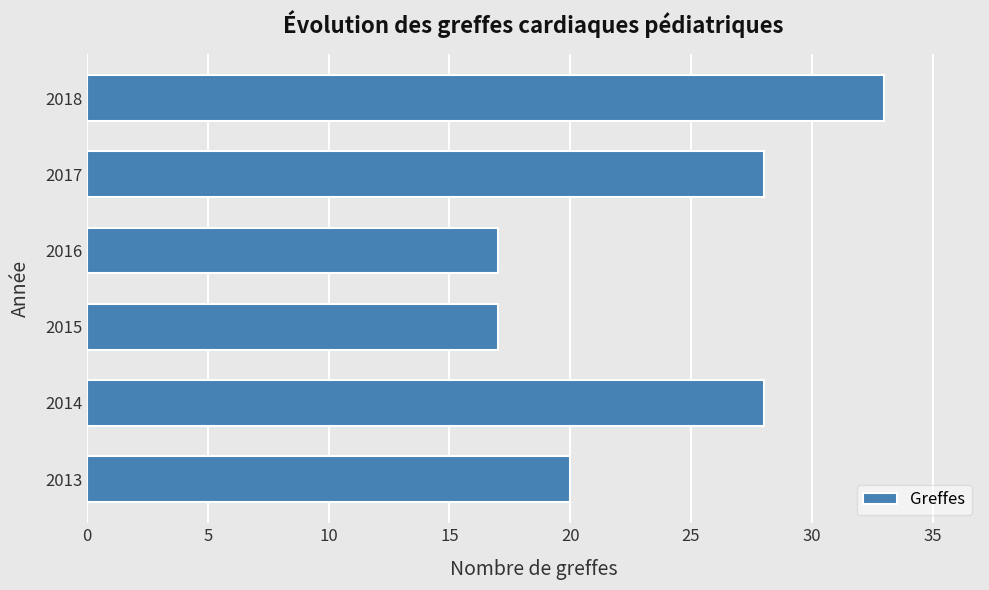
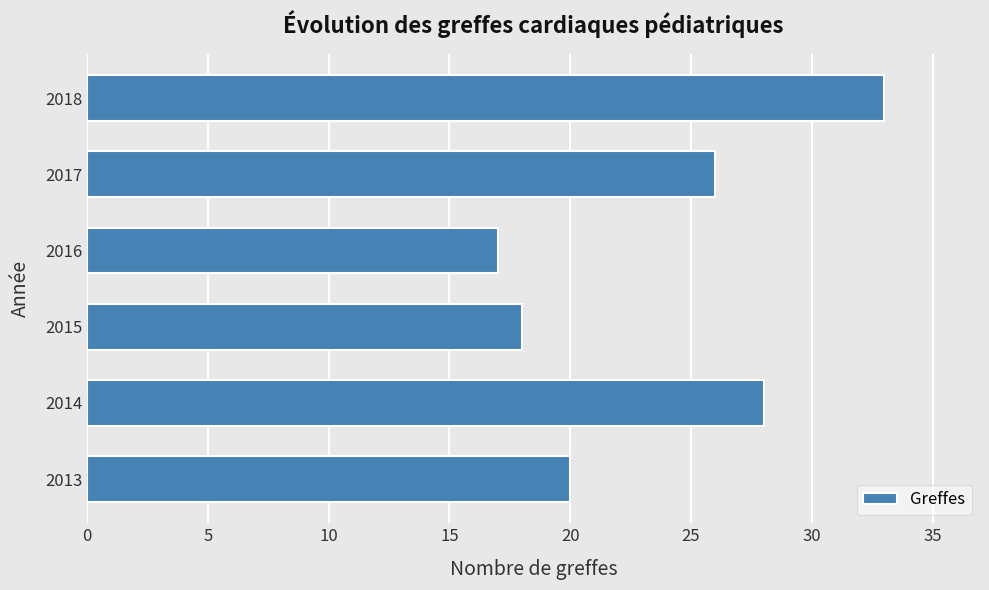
  {
    "2018": 33,
-   "2017": 28,
+   "2017": 26,
    "2016": 17,
-   "2015": 17,
+   "2015": 18,
    "2014": 28,
    "2013": 20
  }
